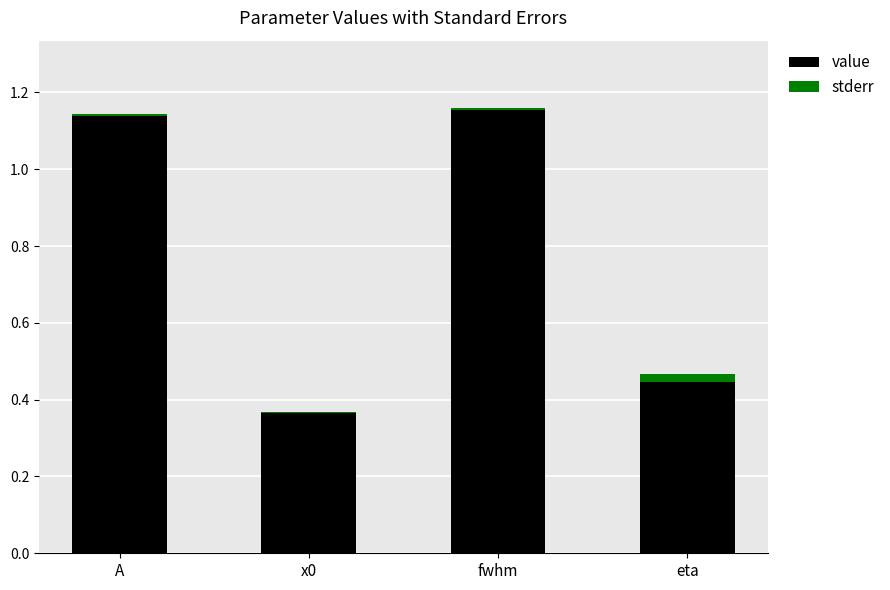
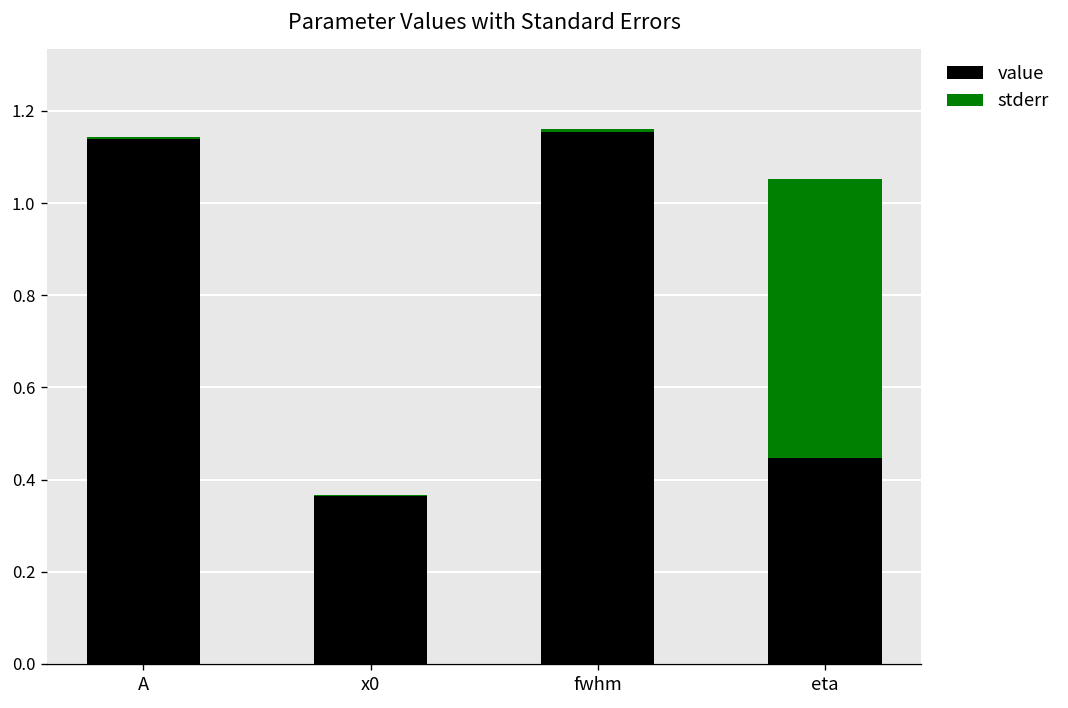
  {
    "value": {
      "A": 1.14,
      "x0": 0.36,
      "fwhm": 1.15,
      "eta": 0.45
    },
    "stderr": {
      "fwhm": 0.01,
-     "eta": 0.02
+     "eta": 0.60
    }
  }
